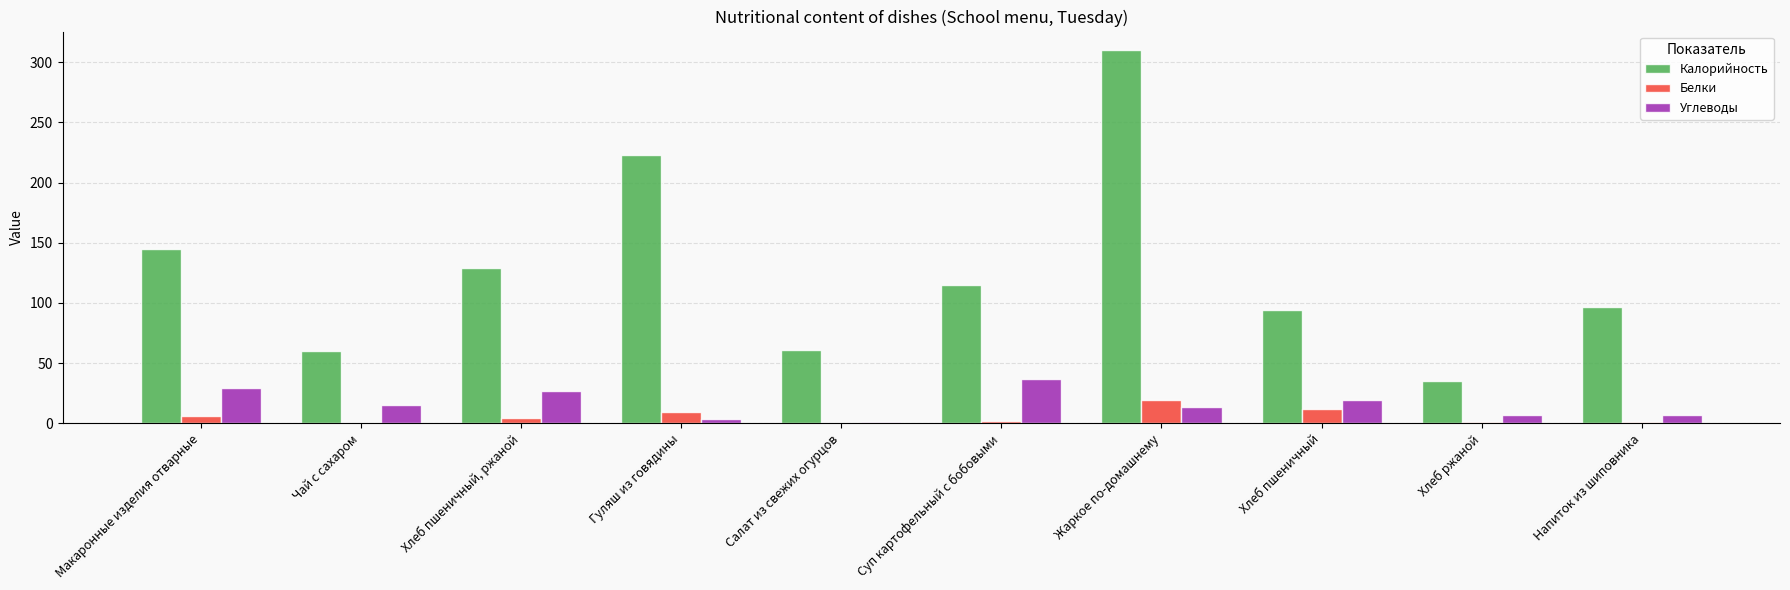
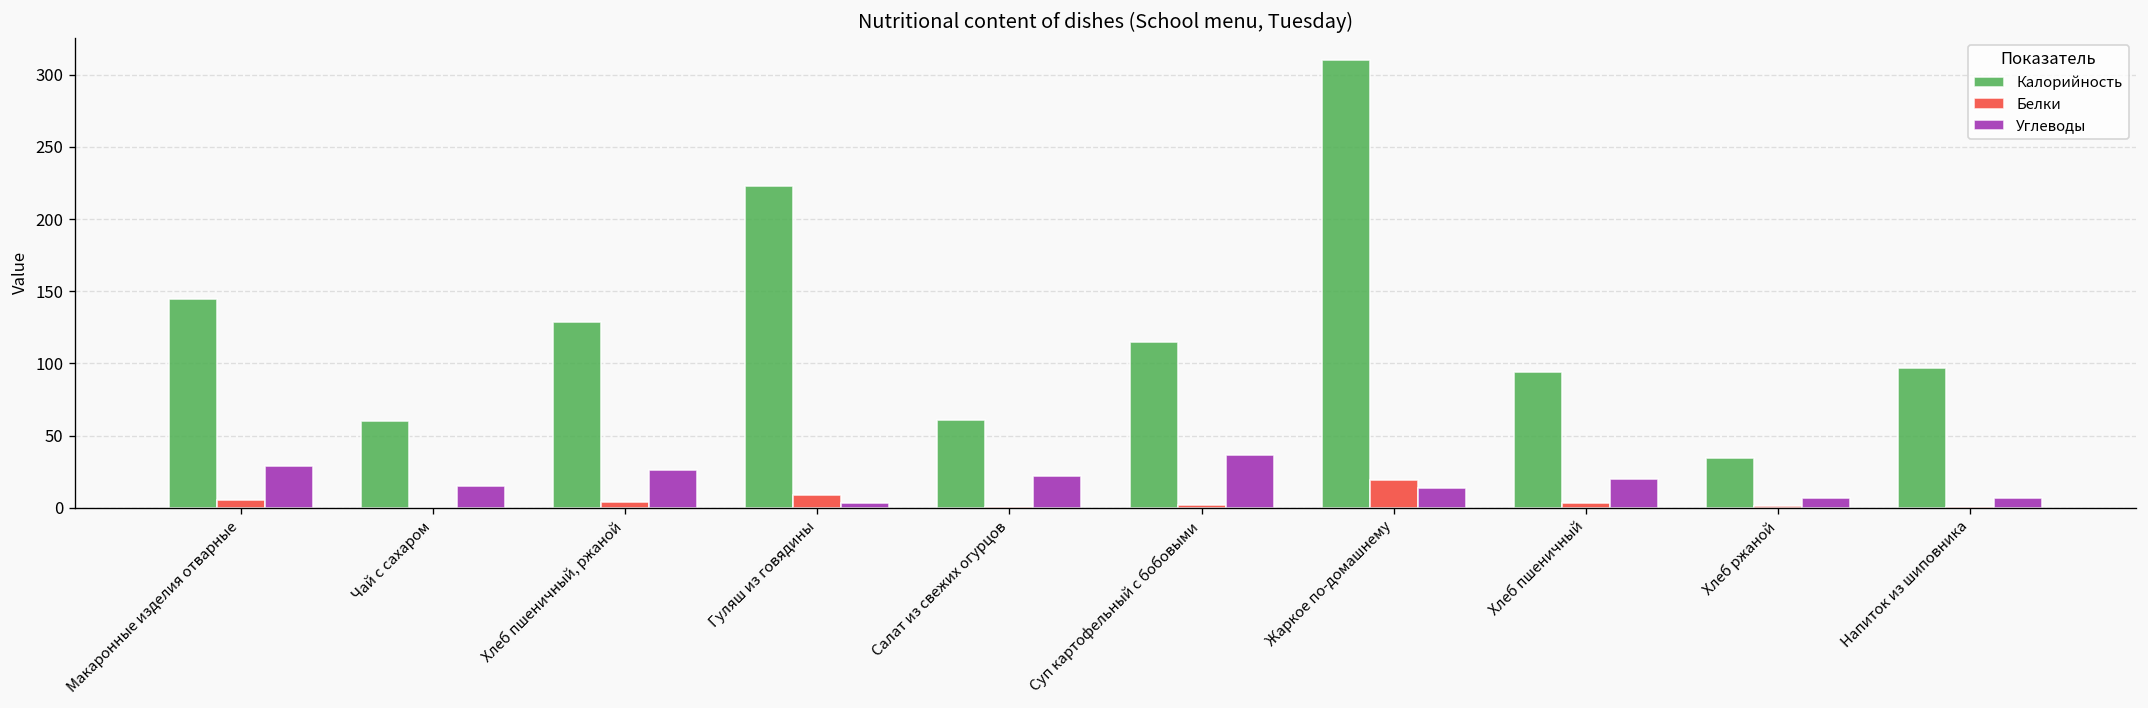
  {
    "Калорийность": {
      "Макаронные изделия отварные": 145,
      "Чай с сахаром": 60,
      "Хлеб пшеничный, ржаной": 129,
      "Гуляш из говядины": 223,
      "Салат из свежих огурцов": 61,
      "Суп картофельный с бобовыми": 115,
      "Жаркое по-домашнему": 310,
      "Хлеб пшеничный": 94,
      "Хлеб ржаной": 35,
      "Напиток из шиповника": 97
    },
    "Белки": {
      "Макаронные изделия отварные": 6,
      "Хлеб пшеничный, ржаной": 4,
      "Гуляш из говядины": 9,
      "Жаркое по-домашнему": 20,
-     "Хлеб пшеничный": 12
+     "Хлеб пшеничный": 3
    },
    "Углеводы": {
      "Макаронные изделия отварные": 29,
      "Чай с сахаром": 15,
      "Хлеб пшеничный, ржаной": 26,
      "Гуляш из говядины": 3,
-     "Салат из свежих огурцов": 1,
+     "Салат из свежих огурцов": 22,
      "Суп картофельный с бобовыми": 37,
      "Жаркое по-домашнему": 14,
      "Хлеб пшеничный": 20,
      "Хлеб ржаной": 7,
      "Напиток из шиповника": 7
    }
  }
